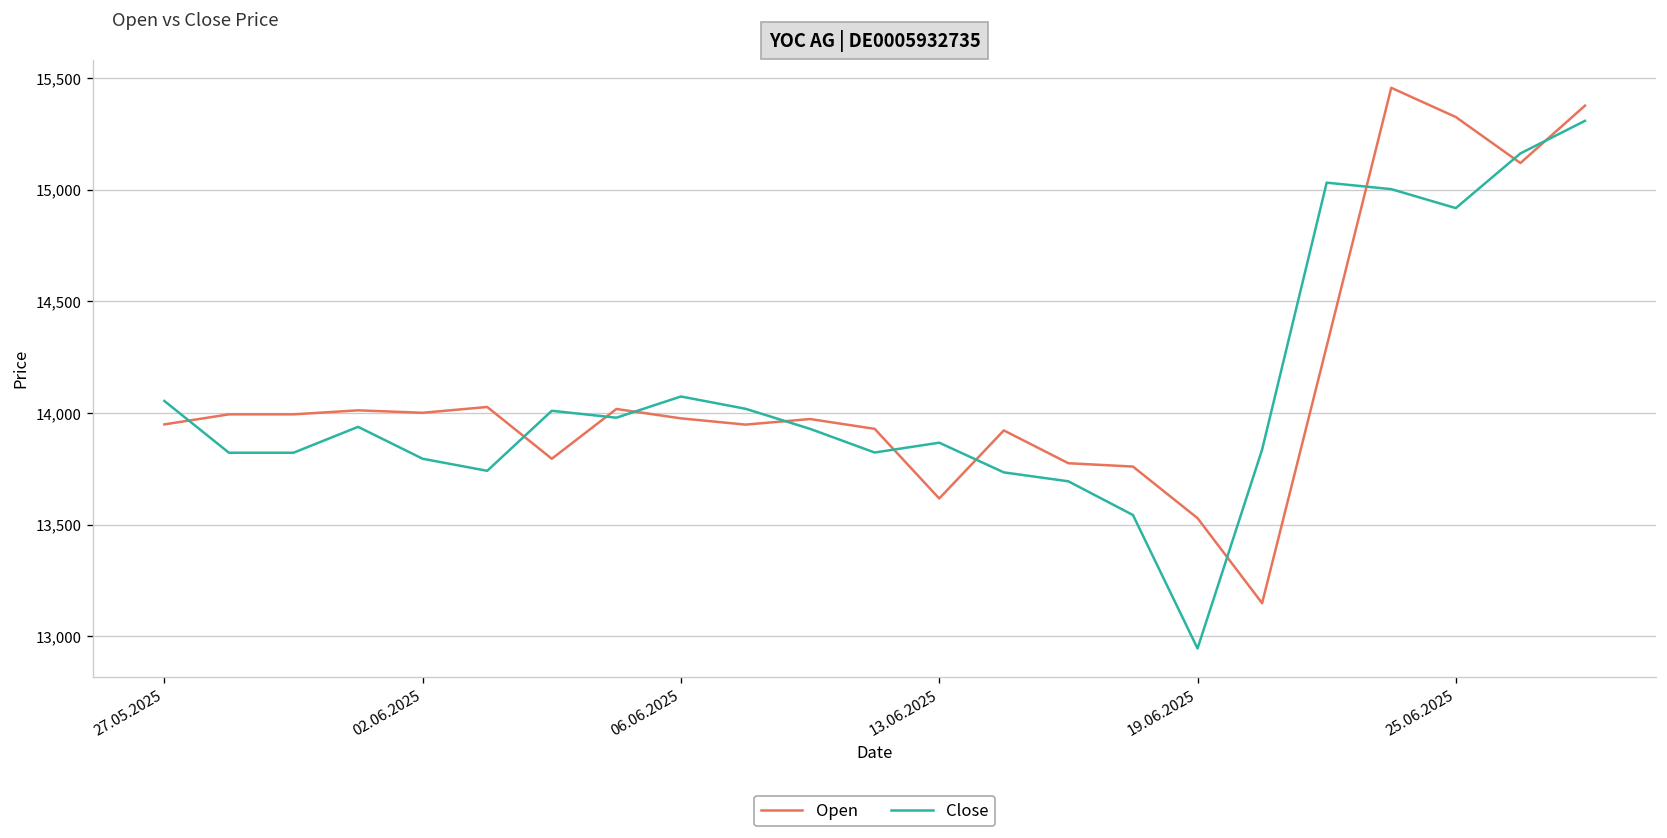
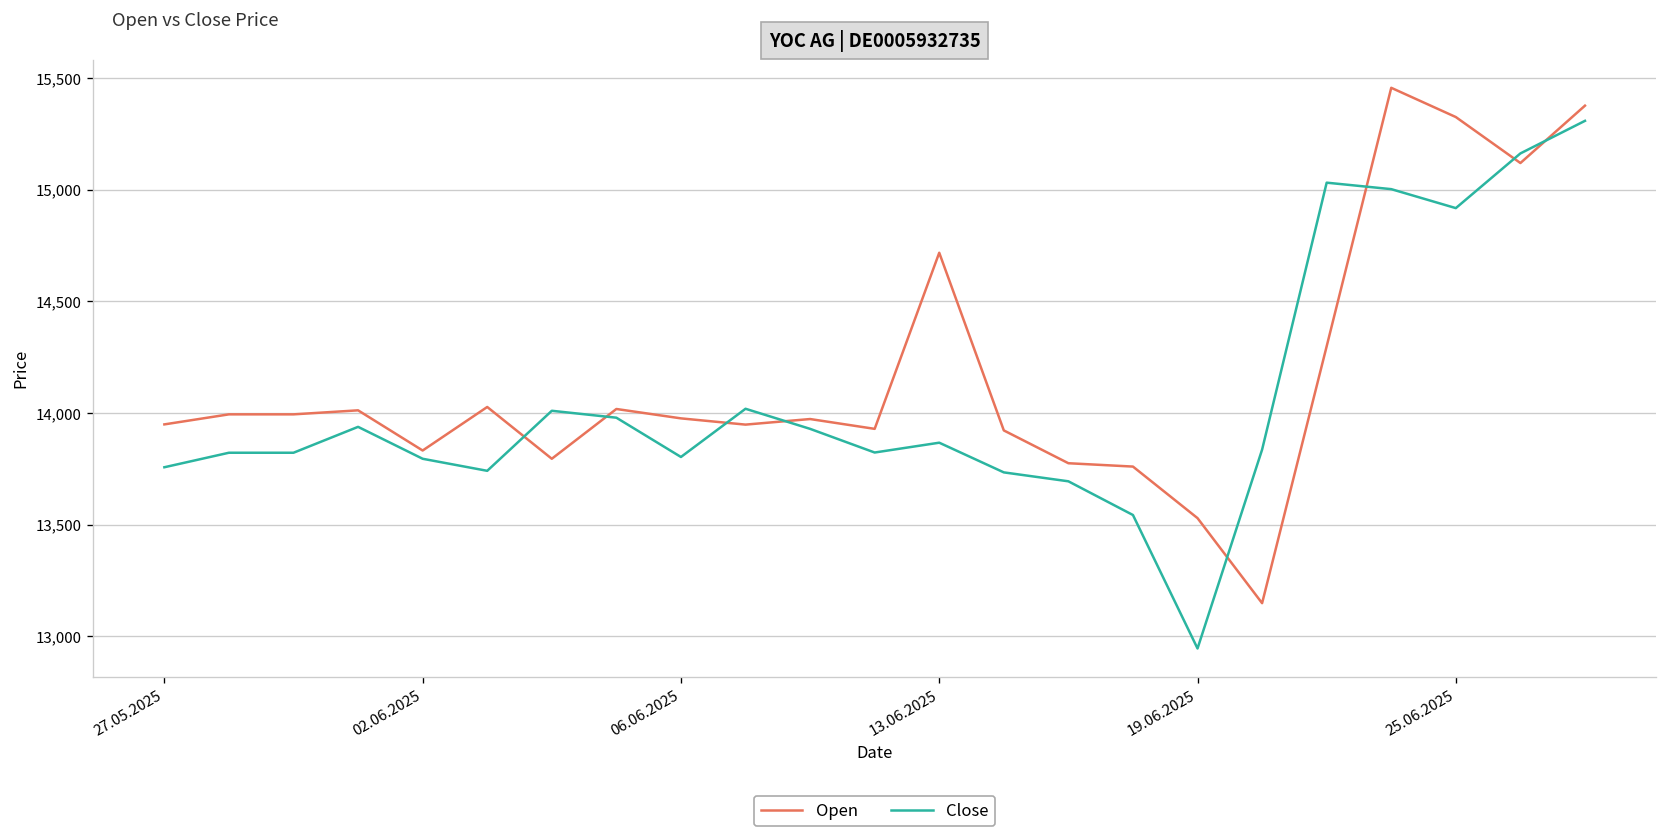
  {
    "Open": {
      "27.05.2025": "13,950",
-     "02.06.2025": "14,000",
+     "02.06.2025": "13,830",
      "06.06.2025": "13,980",
-     "13.06.2025": "13,620",
+     "13.06.2025": "14,720",
      "19.06.2025": "13,530",
      "25.06.2025": "15,330"
    },
    "Close": {
-     "27.05.2025": "14,050",
+     "27.05.2025": "13,760",
      "02.06.2025": "13,800",
-     "06.06.2025": "14,070",
+     "06.06.2025": "13,800",
      "13.06.2025": "13,870",
      "19.06.2025": "12,950",
      "25.06.2025": "14,920"
    }
  }
